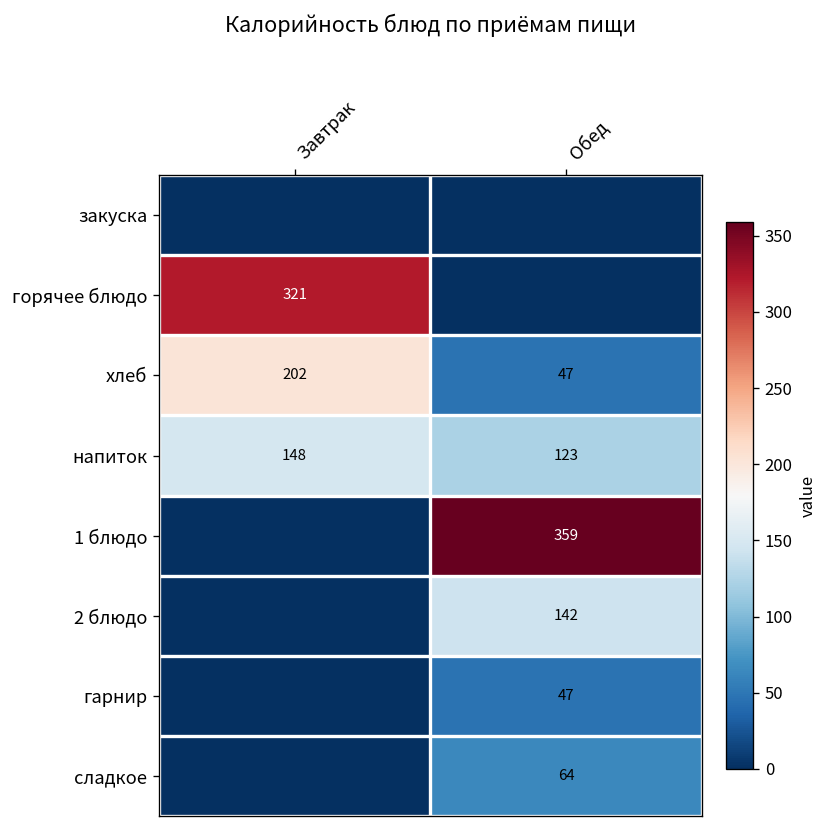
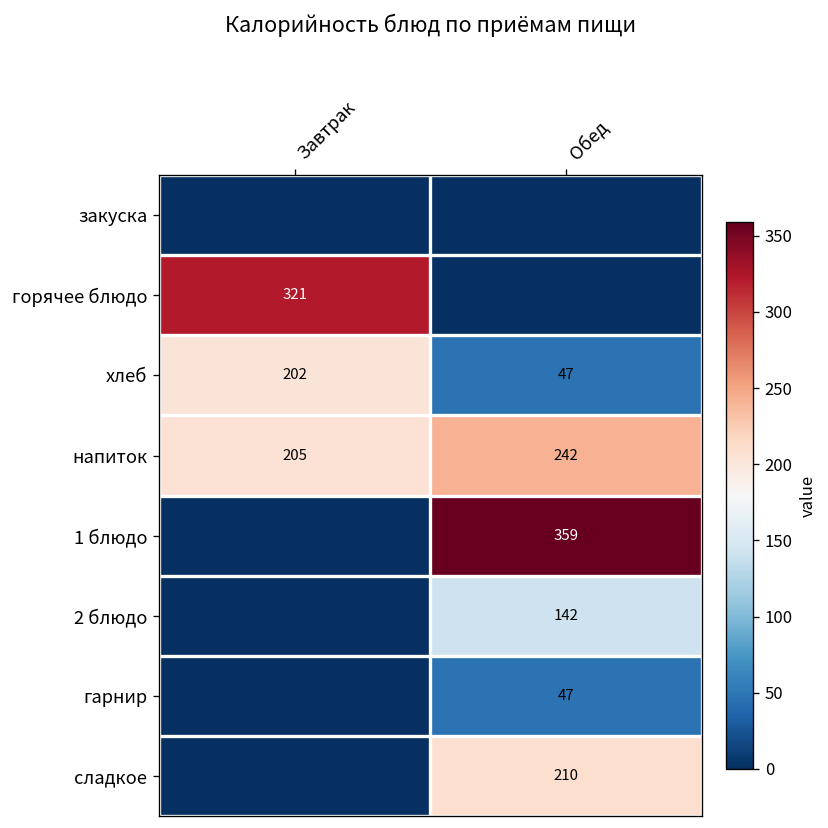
  {
    "горячее блюдо": {
      "Завтрак": 321
    },
    "хлеб": {
      "Завтрак": 202,
      "Обед": 47
    },
    "напиток": {
-     "Завтрак": 148,
-     "Обед": 123
+     "Завтрак": 205,
+     "Обед": 242
    },
    "1 блюдо": {
      "Обед": 359
    },
    "2 блюдо": {
      "Обед": 142
    },
    "гарнир": {
      "Обед": 47
    },
    "сладкое": {
-     "Обед": 64
+     "Обед": 210
    }
  }
